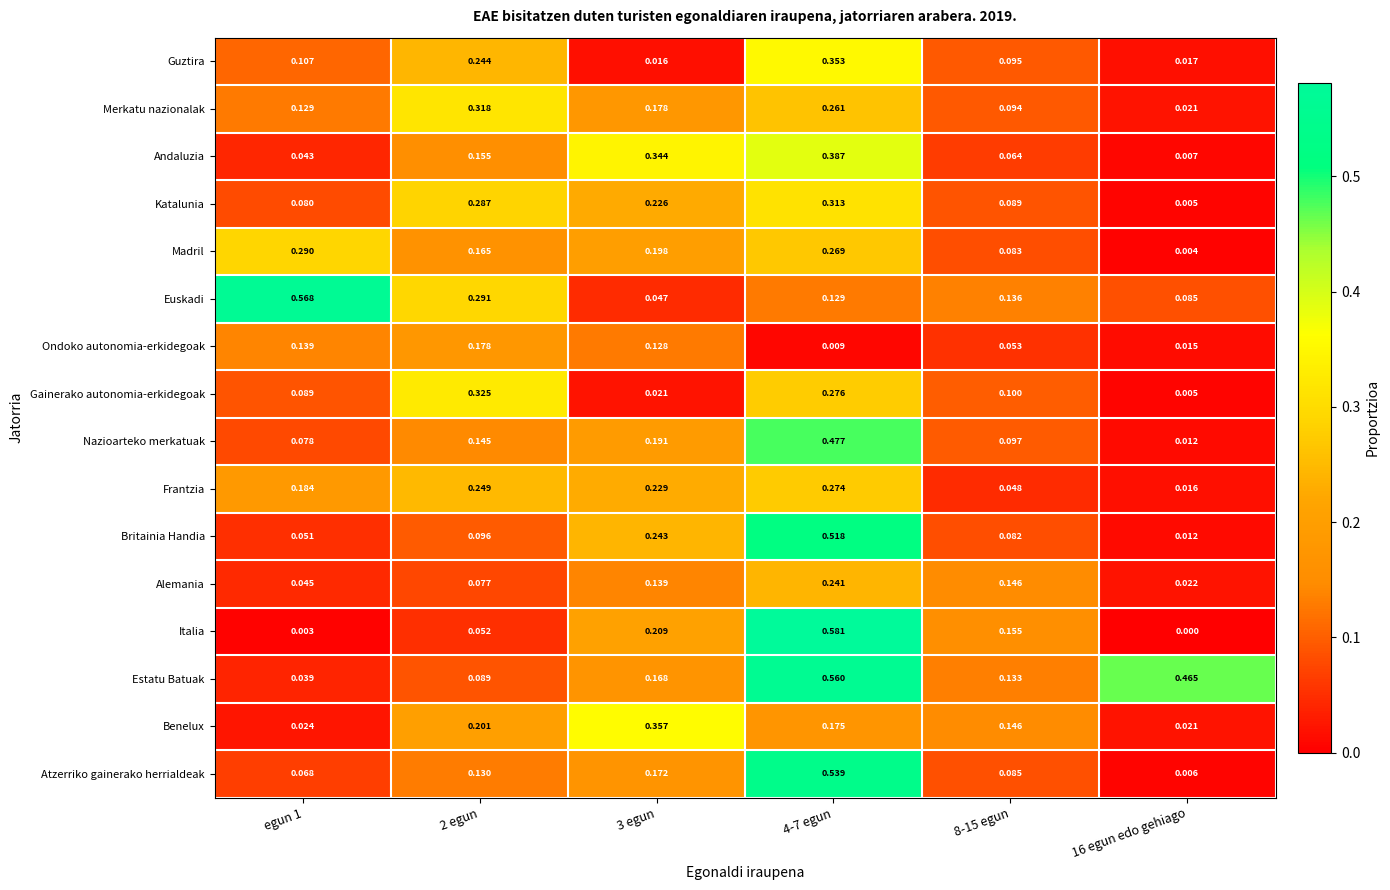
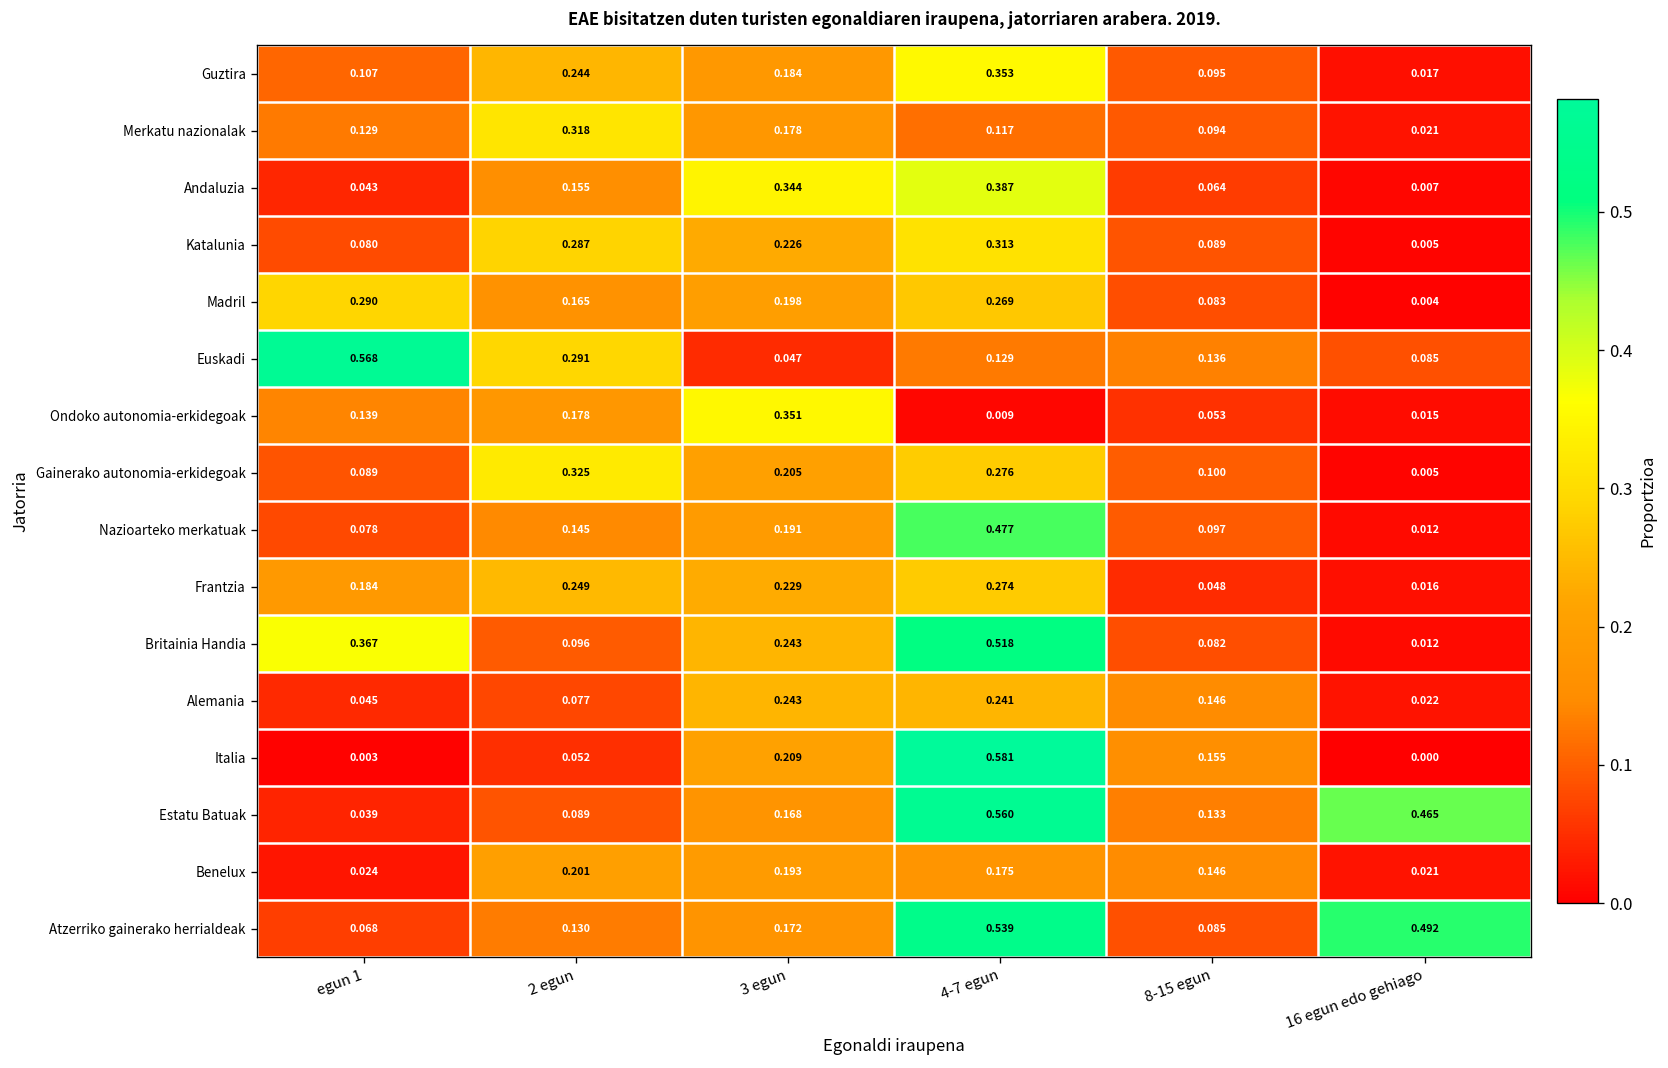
  {
    "Guztira": {
      "egun 1": 0.107,
      "2 egun": 0.244,
-     "3 egun": 0.016,
+     "3 egun": 0.184,
      "4-7 egun": 0.353,
      "8-15 egun": 0.095,
      "16 egun edo gehiago": 0.017
    },
    "Merkatu nazionalak": {
      "egun 1": 0.129,
      "2 egun": 0.318,
      "3 egun": 0.178,
-     "4-7 egun": 0.261,
+     "4-7 egun": 0.117,
      "8-15 egun": 0.094,
      "16 egun edo gehiago": 0.021
    },
    "Andaluzia": {
      "egun 1": 0.043,
      "2 egun": 0.155,
      "3 egun": 0.344,
      "4-7 egun": 0.387,
      "8-15 egun": 0.064,
      "16 egun edo gehiago": 0.007
    },
    "Katalunia": {
      "egun 1": 0.080,
      "2 egun": 0.287,
      "3 egun": 0.226,
      "4-7 egun": 0.313,
      "8-15 egun": 0.089,
      "16 egun edo gehiago": 0.005
    },
    "Madril": {
      "egun 1": 0.290,
      "2 egun": 0.165,
      "3 egun": 0.198,
      "4-7 egun": 0.269,
      "8-15 egun": 0.083,
      "16 egun edo gehiago": 0.004
    },
    "Euskadi": {
      "egun 1": 0.568,
      "2 egun": 0.291,
      "3 egun": 0.047,
      "4-7 egun": 0.129,
      "8-15 egun": 0.136,
      "16 egun edo gehiago": 0.085
    },
    "Ondoko autonomia-erkidegoak": {
      "egun 1": 0.139,
      "2 egun": 0.178,
-     "3 egun": 0.128,
+     "3 egun": 0.351,
      "4-7 egun": 0.009,
      "8-15 egun": 0.053,
      "16 egun edo gehiago": 0.015
    },
    "Gainerako autonomia-erkidegoak": {
      "egun 1": 0.089,
      "2 egun": 0.325,
-     "3 egun": 0.021,
+     "3 egun": 0.205,
      "4-7 egun": 0.276,
      "8-15 egun": 0.100,
      "16 egun edo gehiago": 0.005
    },
    "Nazioarteko merkatuak": {
      "egun 1": 0.078,
      "2 egun": 0.145,
      "3 egun": 0.191,
      "4-7 egun": 0.477,
      "8-15 egun": 0.097,
      "16 egun edo gehiago": 0.012
    },
    "Frantzia": {
      "egun 1": 0.184,
      "2 egun": 0.249,
      "3 egun": 0.229,
      "4-7 egun": 0.274,
      "8-15 egun": 0.048,
      "16 egun edo gehiago": 0.016
    },
    "Britainia Handia": {
-     "egun 1": 0.051,
+     "egun 1": 0.367,
      "2 egun": 0.096,
      "3 egun": 0.243,
      "4-7 egun": 0.518,
      "8-15 egun": 0.082,
      "16 egun edo gehiago": 0.012
    },
    "Alemania": {
      "egun 1": 0.045,
      "2 egun": 0.077,
-     "3 egun": 0.139,
+     "3 egun": 0.243,
      "4-7 egun": 0.241,
      "8-15 egun": 0.146,
      "16 egun edo gehiago": 0.022
    },
    "Italia": {
      "egun 1": 0.003,
      "2 egun": 0.052,
      "3 egun": 0.209,
      "4-7 egun": 0.581,
      "8-15 egun": 0.155,
      "16 egun edo gehiago": 0.000
    },
    "Estatu Batuak": {
      "egun 1": 0.039,
      "2 egun": 0.089,
      "3 egun": 0.168,
      "4-7 egun": 0.560,
      "8-15 egun": 0.133,
      "16 egun edo gehiago": 0.465
    },
    "Benelux": {
      "egun 1": 0.024,
      "2 egun": 0.201,
-     "3 egun": 0.357,
+     "3 egun": 0.193,
      "4-7 egun": 0.175,
      "8-15 egun": 0.146,
      "16 egun edo gehiago": 0.021
    },
    "Atzerriko gainerako herrialdeak": {
      "egun 1": 0.068,
      "2 egun": 0.130,
      "3 egun": 0.172,
      "4-7 egun": 0.539,
      "8-15 egun": 0.085,
-     "16 egun edo gehiago": 0.006
+     "16 egun edo gehiago": 0.492
    }
  }
